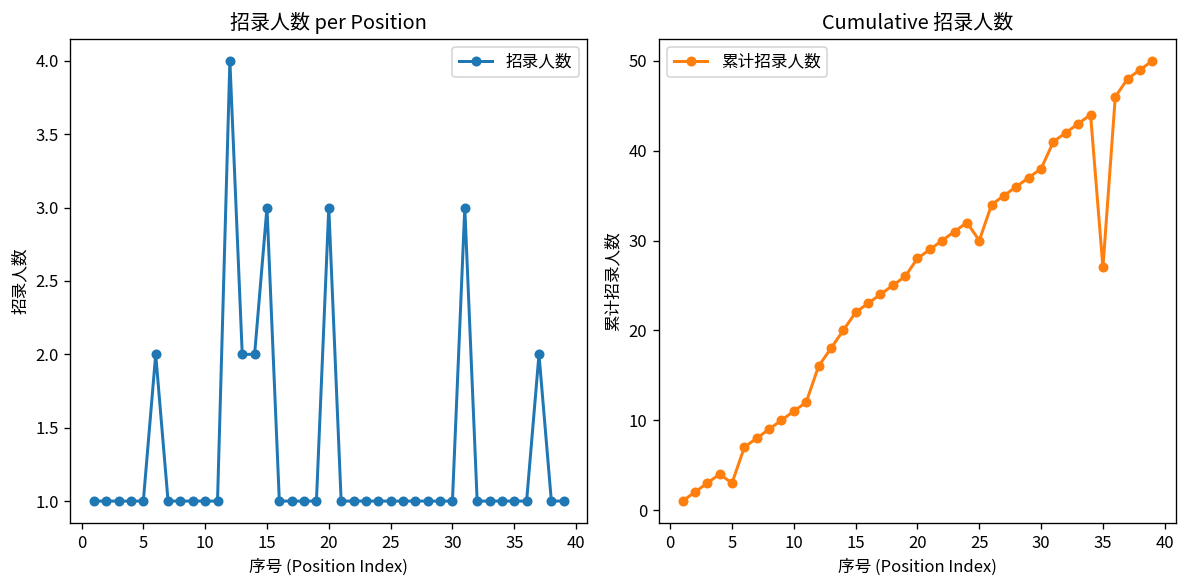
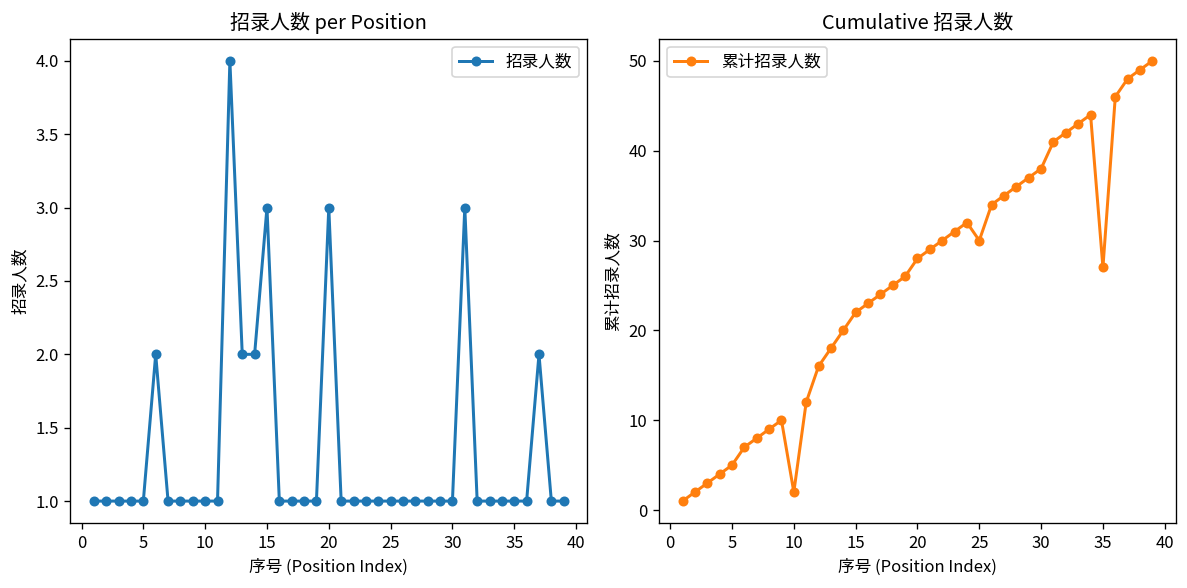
  {
    "招录人数 per Position": {
      "5": 1.00,
      "10": 1.00,
      "15": 3.00,
      "20": 3.00,
      "25": 1.00,
      "30": 1.00,
      "35": 1.00
    },
    "Cumulative 招录人数": {
-     "5": 3,
-     "10": 11,
+     "5": 5,
+     "10": 2,
      "15": 22,
      "20": 28,
      "25": 30,
      "30": 38,
      "35": 27
    }
  }
